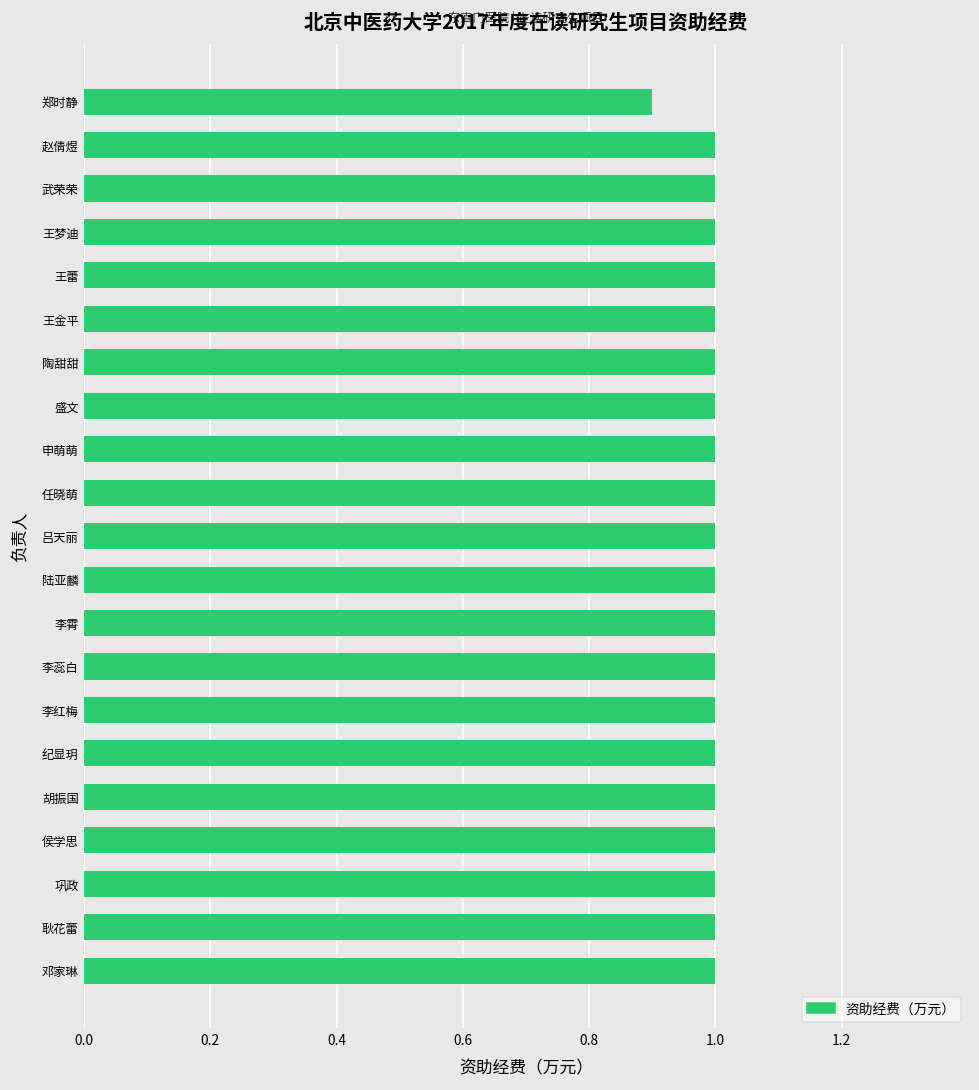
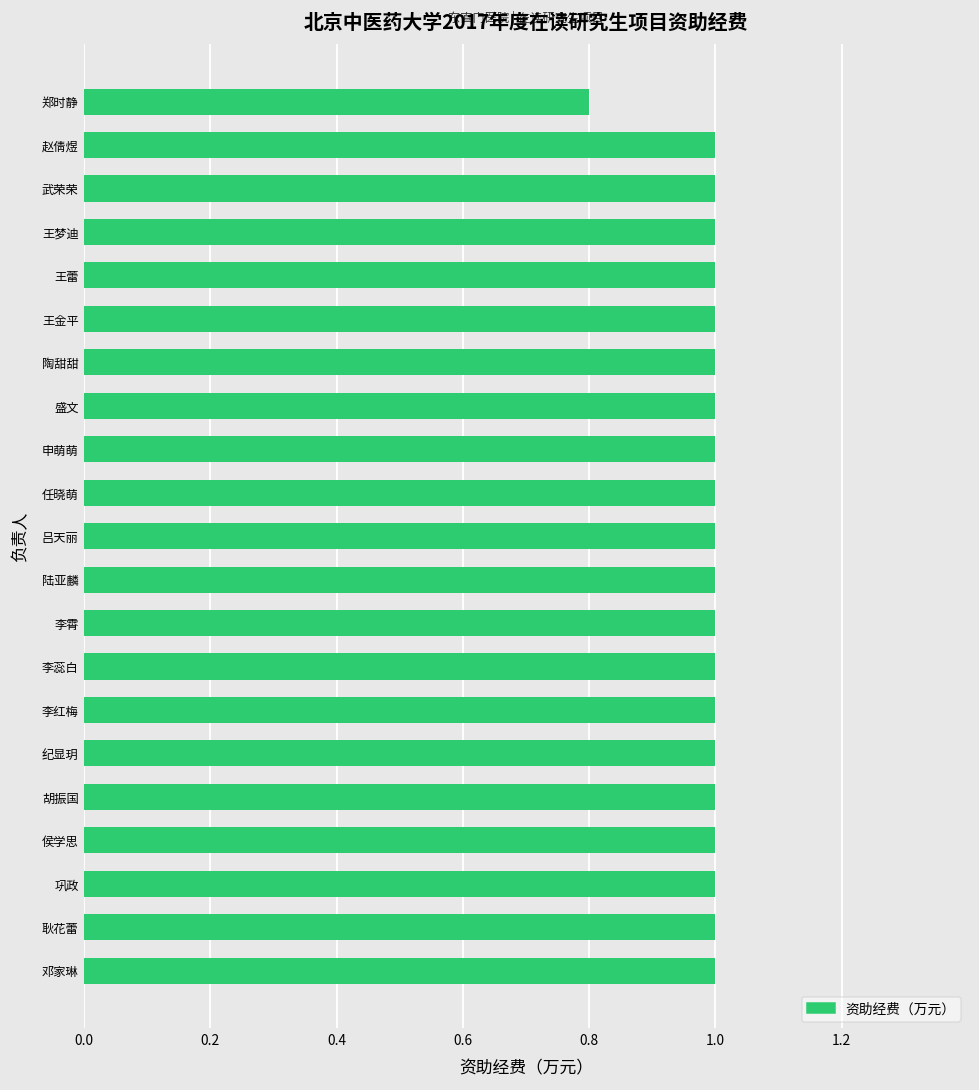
  {
-   "郑时静": 0.9,
+   "郑时静": 0.8,
    "赵倩煜": 1.0,
    "武荣荣": 1.0,
    "王梦迪": 1.0,
    "王蕾": 1.0,
    "王金平": 1.0,
    "陶甜甜": 1.0,
    "盛文": 1.0,
    "申萌萌": 1.0,
    "任晓萌": 1.0,
    "吕天丽": 1.0,
    "陆亚麟": 1.0,
    "李霄": 1.0,
    "李蕊白": 1.0,
    "李红梅": 1.0,
    "纪显玥": 1.0,
    "胡振国": 1.0,
    "侯学思": 1.0,
    "巩政": 1.0,
    "耿花蕾": 1.0,
    "邓家琳": 1.0
  }
